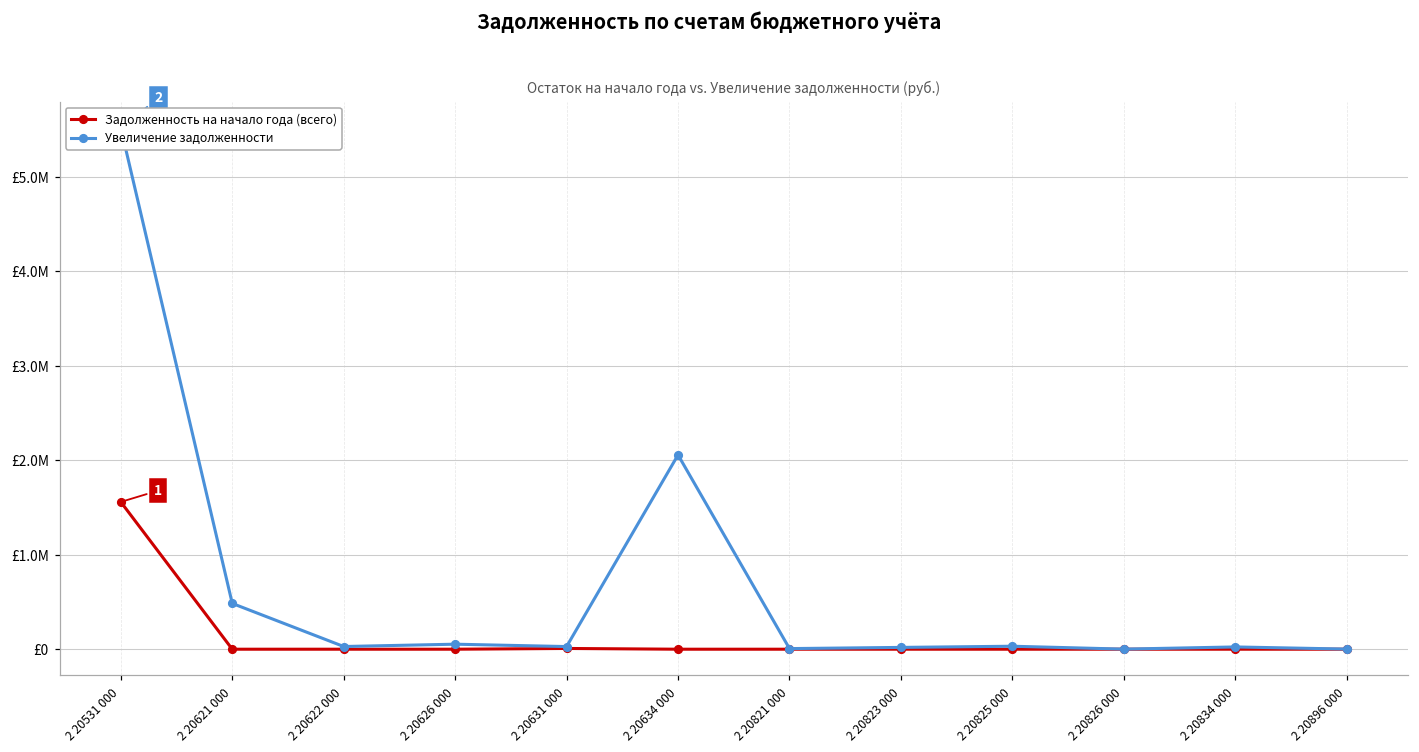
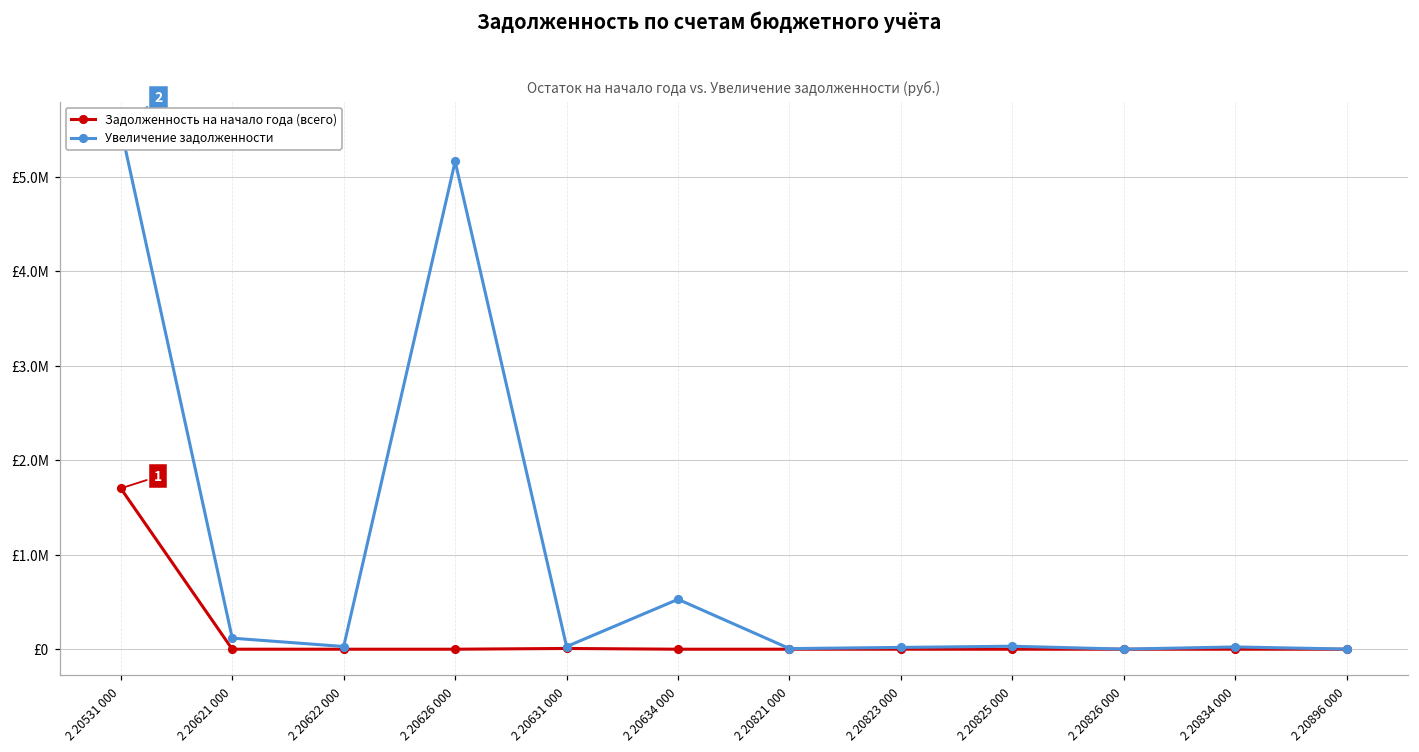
  {
    "Задолженность на начало года (всего)": {
-     "2 20531 000": "£1600000",
+     "2 20531 000": "£1700000",
      "2 20621 000": "£0",
      "2 20626 000": "£0",
      "2 20634 000": "£0",
      "2 20825 000": "£0"
    },
    "Увеличение задолженности": {
-     "2 20621 000": "£500000",
-     "2 20626 000": "£100000",
-     "2 20634 000": "£2100000",
+     "2 20621 000": "£100000",
+     "2 20626 000": "£5200000",
+     "2 20634 000": "£500000",
      "2 20825 000": "£0"
    }
  }
